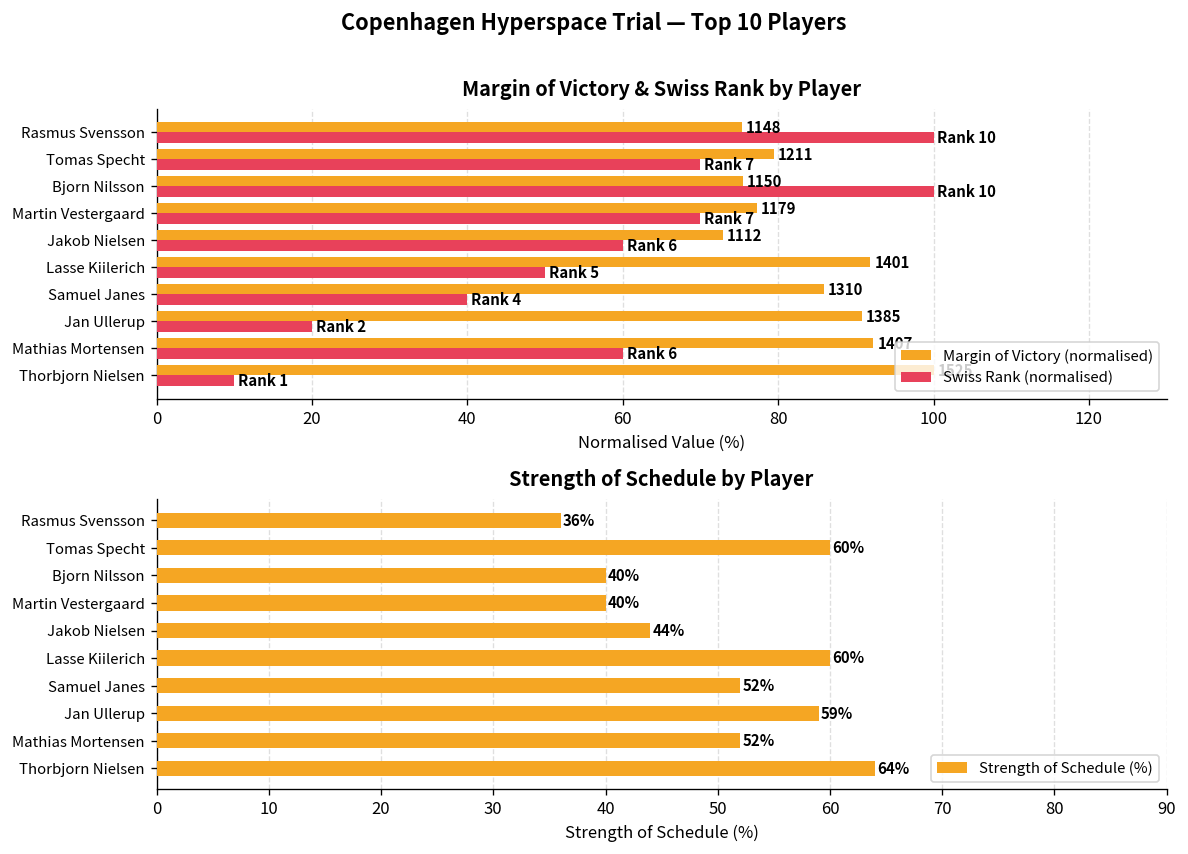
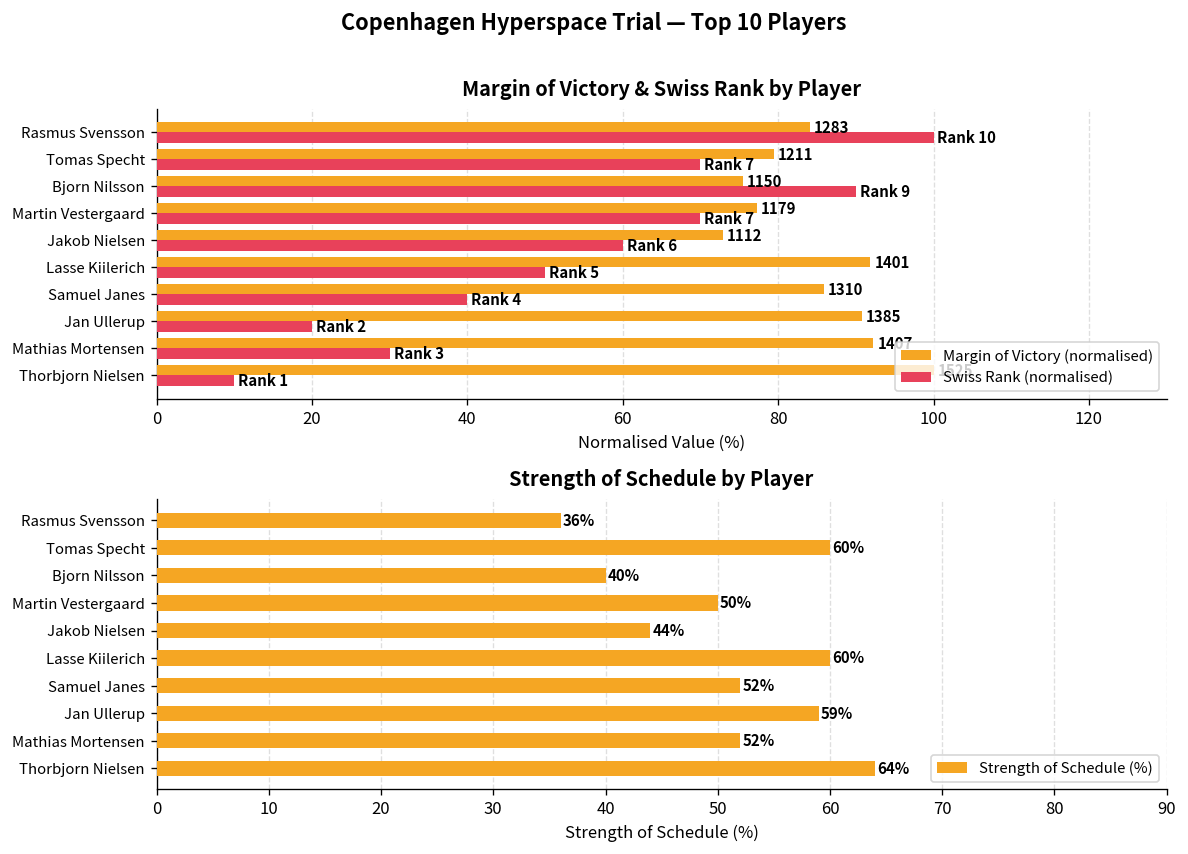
  {
    "Margin of Victory & Swiss Rank by Player": {
      "Margin of Victory (normalised)": {
-       "Rasmus Svensson": "1148"
+       "Rasmus Svensson": "1283"
      },
      "Swiss Rank (normalised)": {
-       "Bjorn Nilsson": "10",
-       "Mathias Mortensen": "6"
+       "Bjorn Nilsson": "9",
+       "Mathias Mortensen": "3"
      }
    },
    "Strength of Schedule by Player": {
      "Rasmus Svensson": "36%",
      "Tomas Specht": "60%",
      "Bjorn Nilsson": "40%",
-     "Martin Vestergaard": "40%",
+     "Martin Vestergaard": "50%",
      "Jakob Nielsen": "44%",
      "Lasse Kiilerich": "60%",
      "Samuel Janes": "52%",
      "Jan Ullerup": "59%",
      "Mathias Mortensen": "52%",
      "Thorbjorn Nielsen": "64%"
    }
  }
